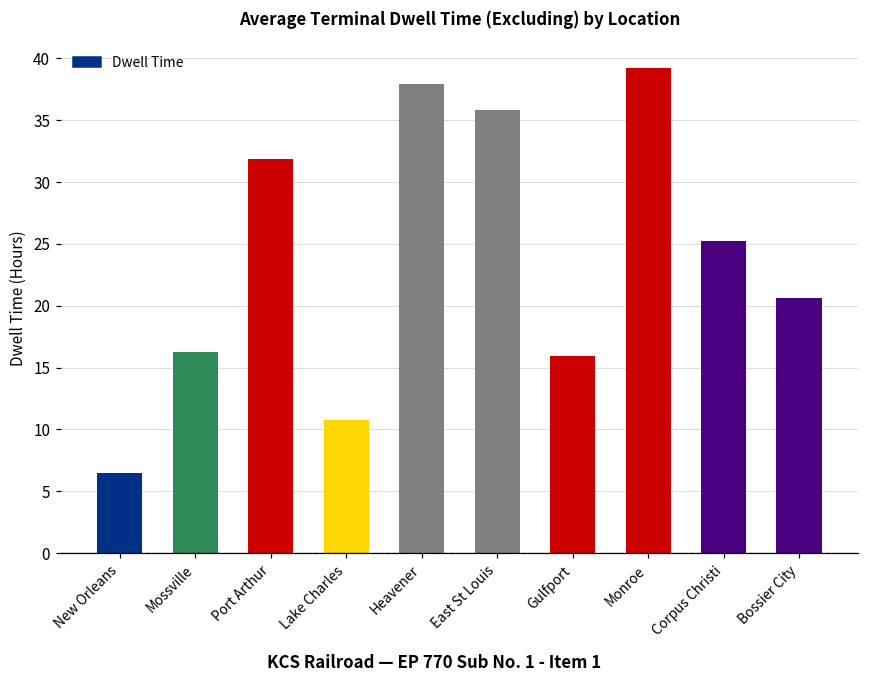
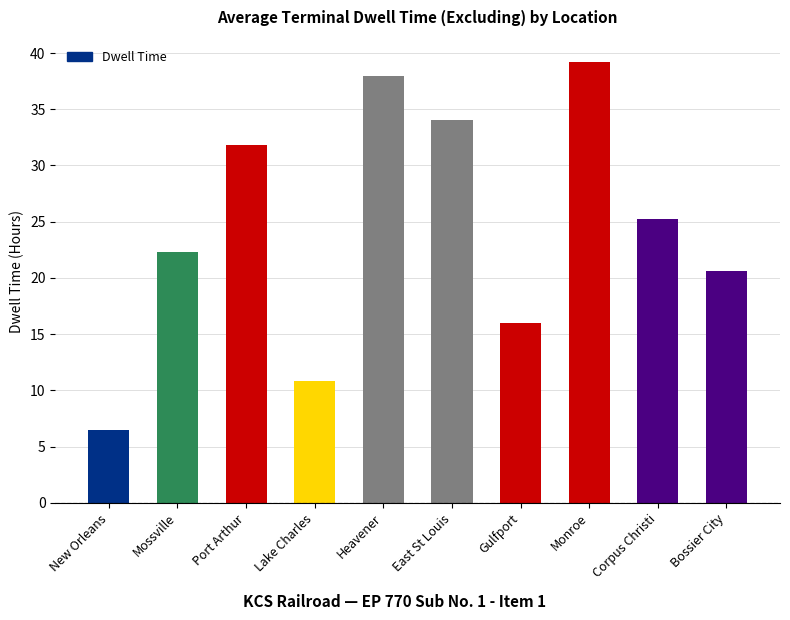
  {
    "New Orleans": 6.5,
-   "Mossville": 16.2,
+   "Mossville": 22.4,
    "Port Arthur": 31.8,
    "Lake Charles": 10.8,
    "Heavener": 38.0,
-   "East St Louis": 35.8,
+   "East St Louis": 34.1,
    "Gulfport": 16.0,
    "Monroe": 39.2,
    "Corpus Christi": 25.3,
    "Bossier City": 20.6
  }
